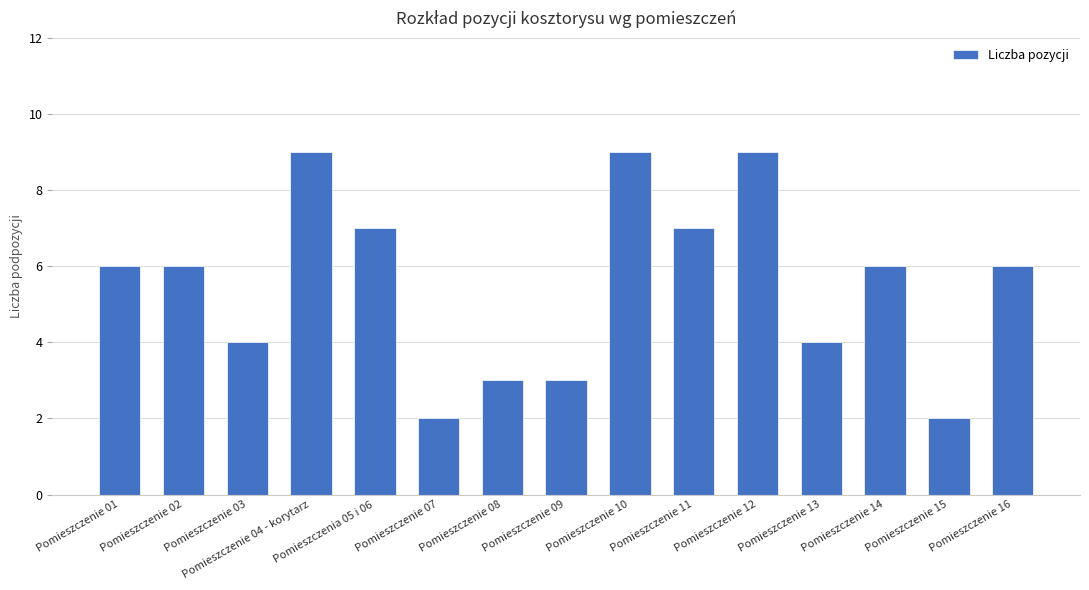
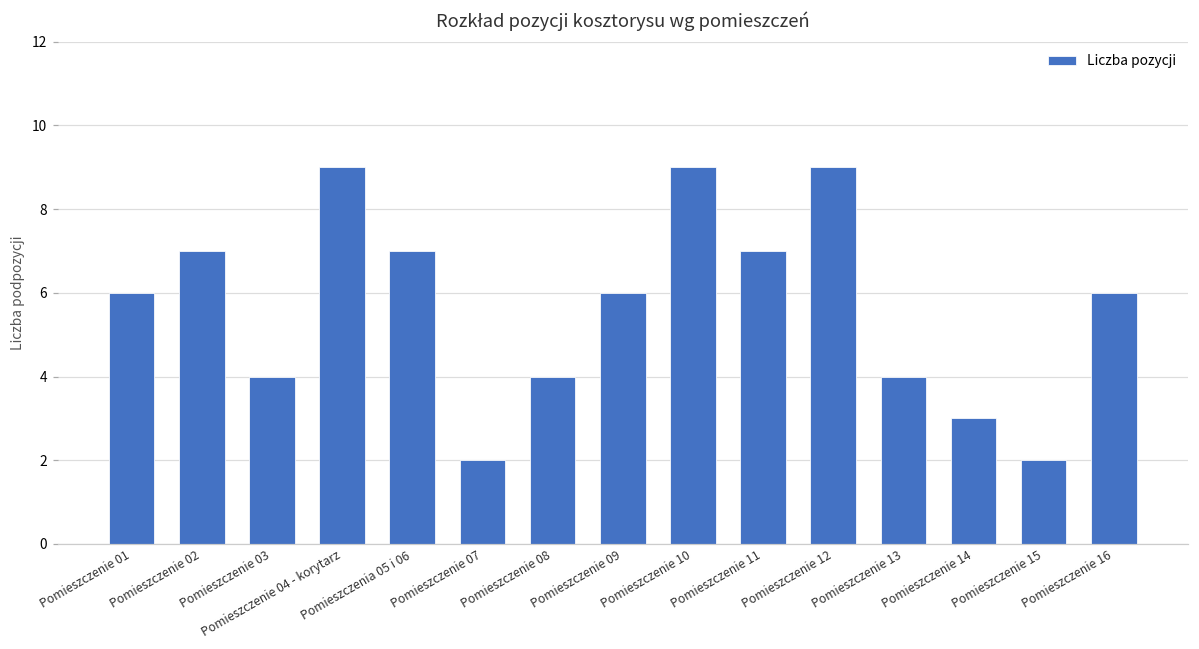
  {
    "Pomieszczenie 01": 6,
-   "Pomieszczenie 02": 6,
+   "Pomieszczenie 02": 7,
    "Pomieszczenie 03": 4,
    "Pomieszczenie 04 - korytarz": 9,
    "Pomieszczenia 05 i 06": 7,
    "Pomieszczenie 07": 2,
-   "Pomieszczenie 08": 3,
-   "Pomieszczenie 09": 3,
+   "Pomieszczenie 08": 4,
+   "Pomieszczenie 09": 6,
    "Pomieszczenie 10": 9,
    "Pomieszczenie 11": 7,
    "Pomieszczenie 12": 9,
    "Pomieszczenie 13": 4,
-   "Pomieszczenie 14": 6,
+   "Pomieszczenie 14": 3,
    "Pomieszczenie 15": 2,
    "Pomieszczenie 16": 6
  }
